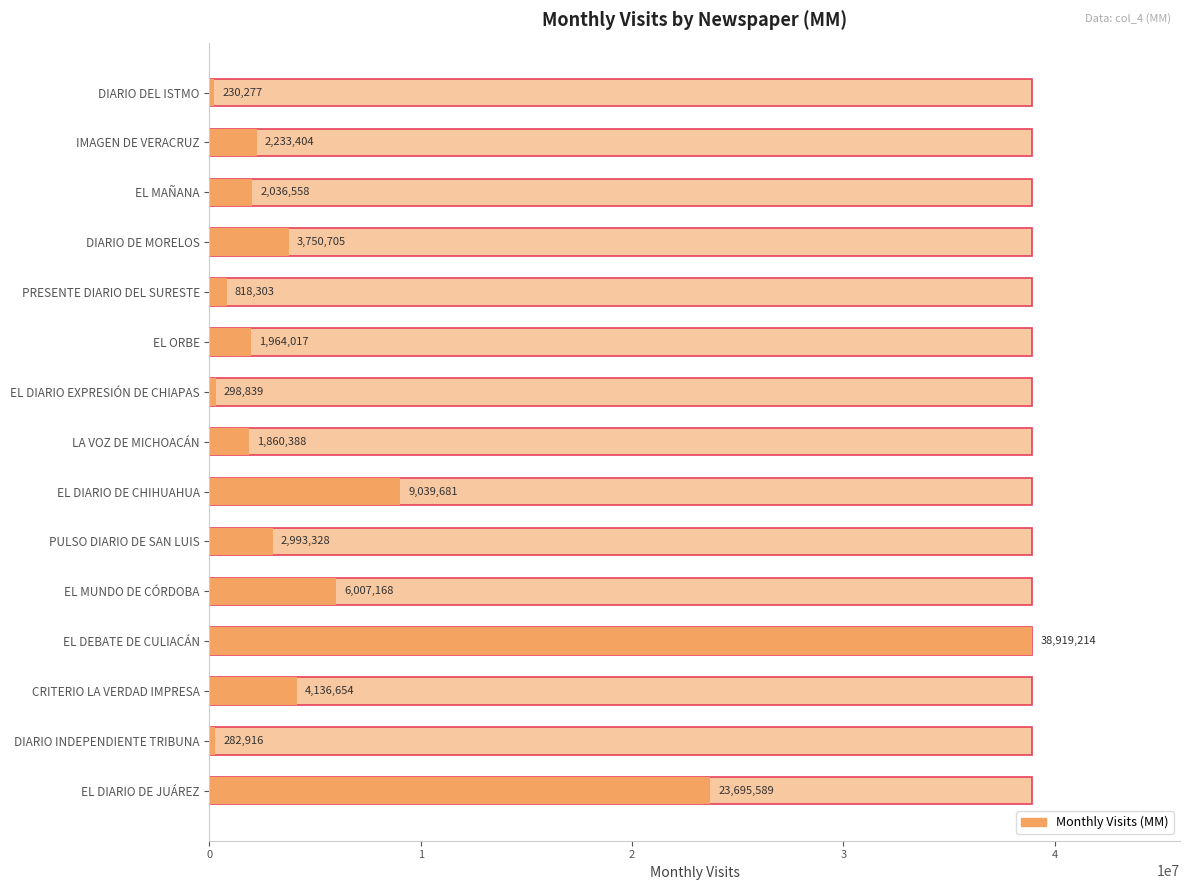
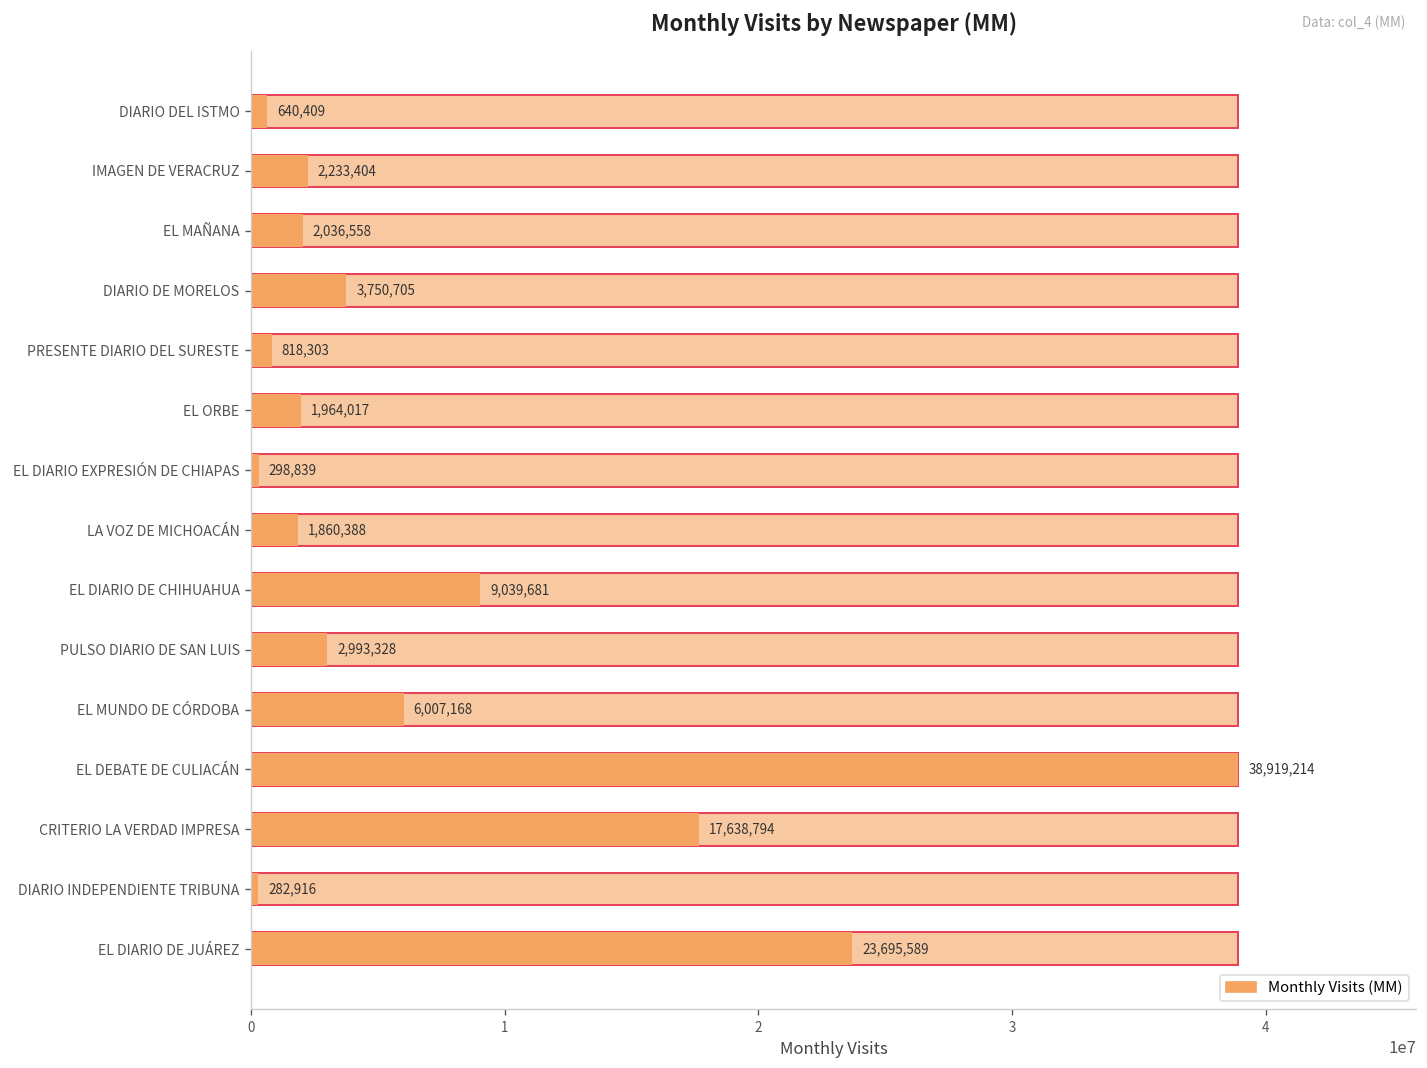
  {
    "Monthly Visits (MM)": {
-     "DIARIO DEL ISTMO": "230,277",
+     "DIARIO DEL ISTMO": "640,409",
      "EL DEBATE DE CULIACÁN": "38,919,214",
-     "CRITERIO LA VERDAD IMPRESA": "4,136,654"
+     "CRITERIO LA VERDAD IMPRESA": "17,638,794"
    }
  }
